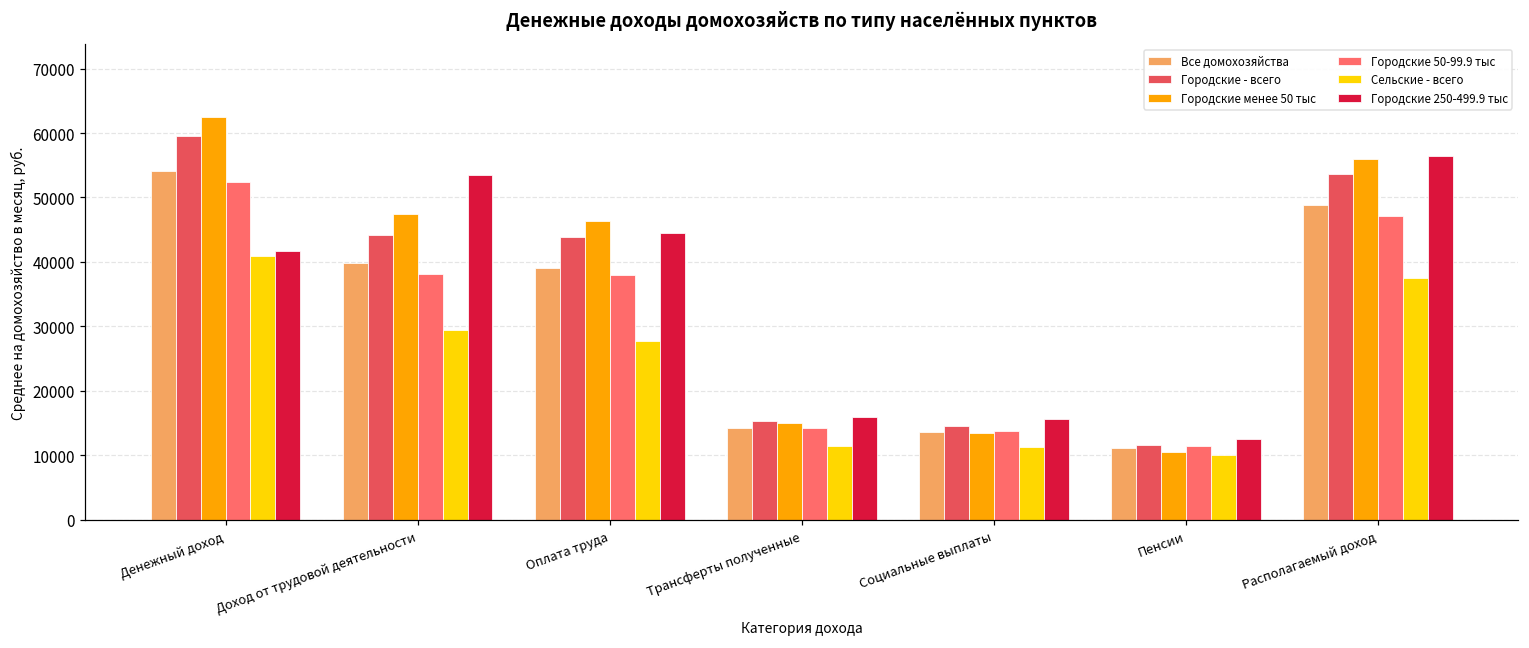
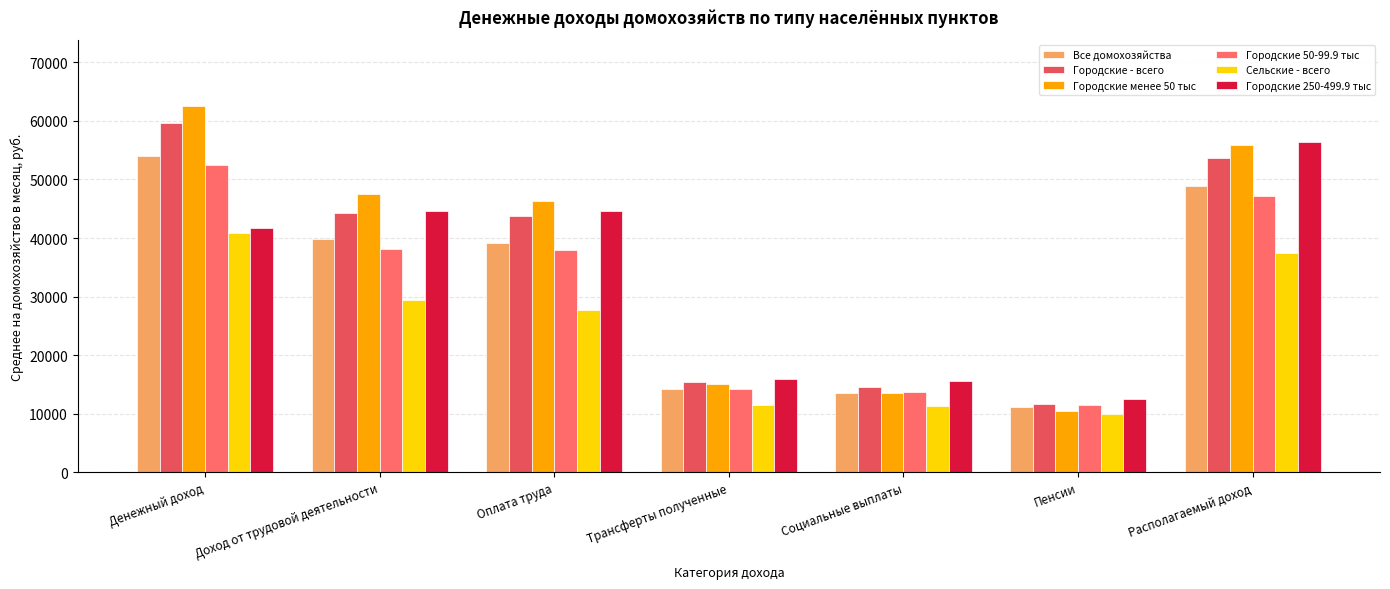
  {
    "Городские 250-499.9 тыс": {
      "Денежный доход": 42000,
-     "Доход от трудовой деятельности": 53000,
+     "Доход от трудовой деятельности": 45000,
      "Оплата труда": 45000,
      "Трансферты полученные": 16000,
      "Социальные выплаты": 16000,
      "Пенсии": 12000,
      "Располагаемый доход": 56000
    }
  }
